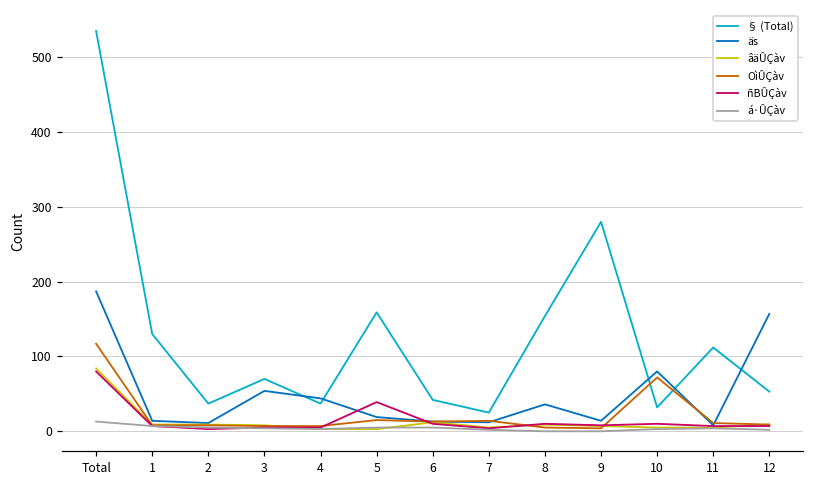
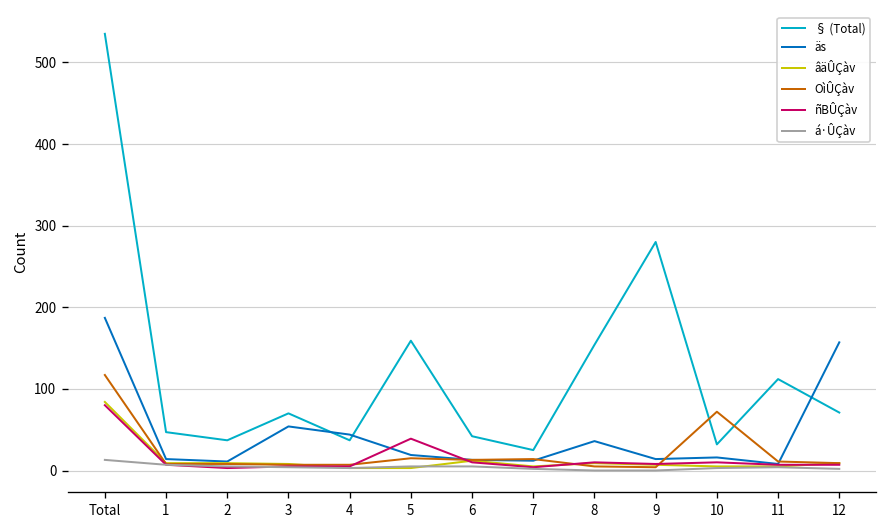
  {
    "§ (Total)": {
      "Total": 540,
-     "1": 130,
+     "1": 50,
      "2": 40,
      "3": 70,
      "4": 40,
      "5": 160,
      "6": 40,
      "7": 30,
      "8": 150,
      "9": 280,
      "10": 30,
      "11": 110,
-     "12": 50
+     "12": 70
    },
    "äs": {
      "Total": 190,
      "1": 10,
      "3": 50,
      "4": 40,
      "5": 20,
      "8": 40,
      "9": 10,
-     "10": 80,
+     "10": 20,
      "12": 160
    },
    "âäÛÇàv": {
      "Total": 80
    },
    "OìÛÇàv": {
      "Total": 120,
      "5": 20,
      "8": 10,
      "10": 70
    },
    "ñBÛÇàv": {
      "Total": 80,
      "5": 40,
      "10": 10
    },
    "á·ÛÇàv": {
      "Total": 10,
      "6": 10,
      "8": 0,
      "9": 0,
      "12": 0
    }
  }
